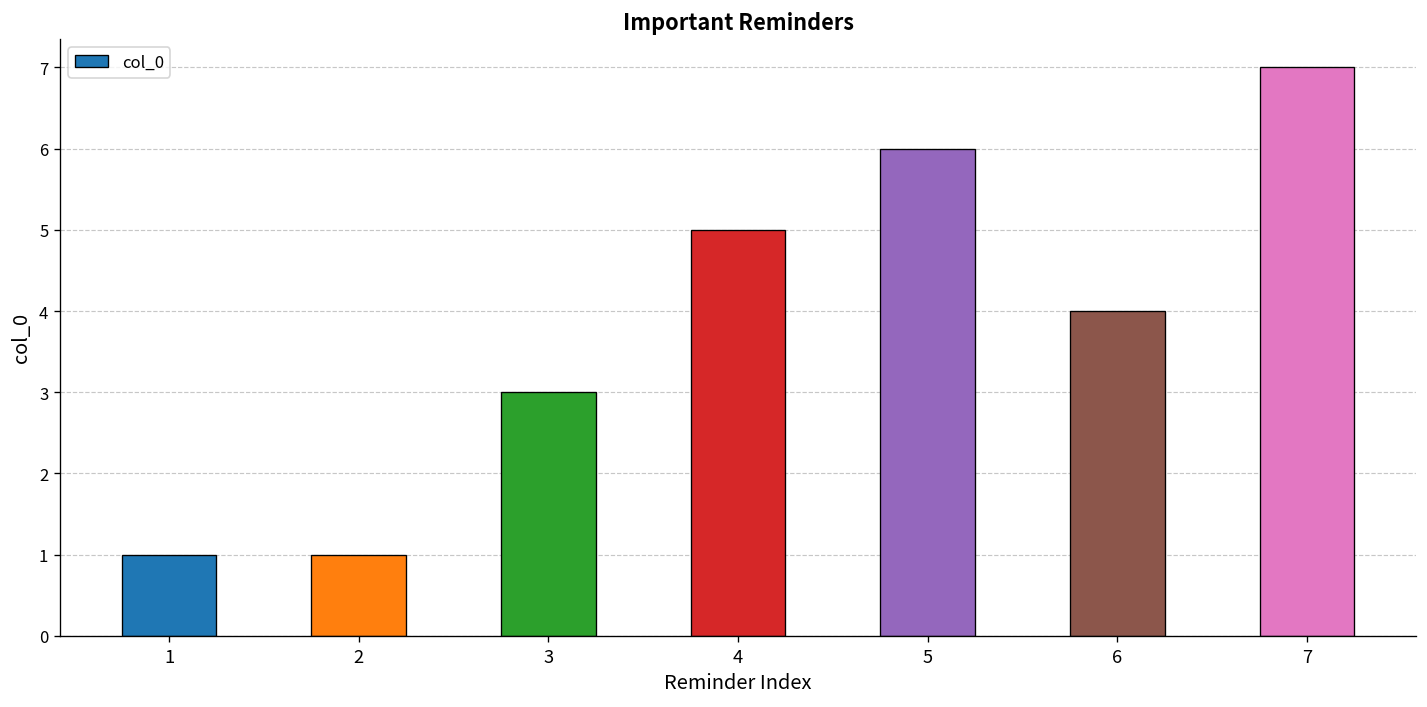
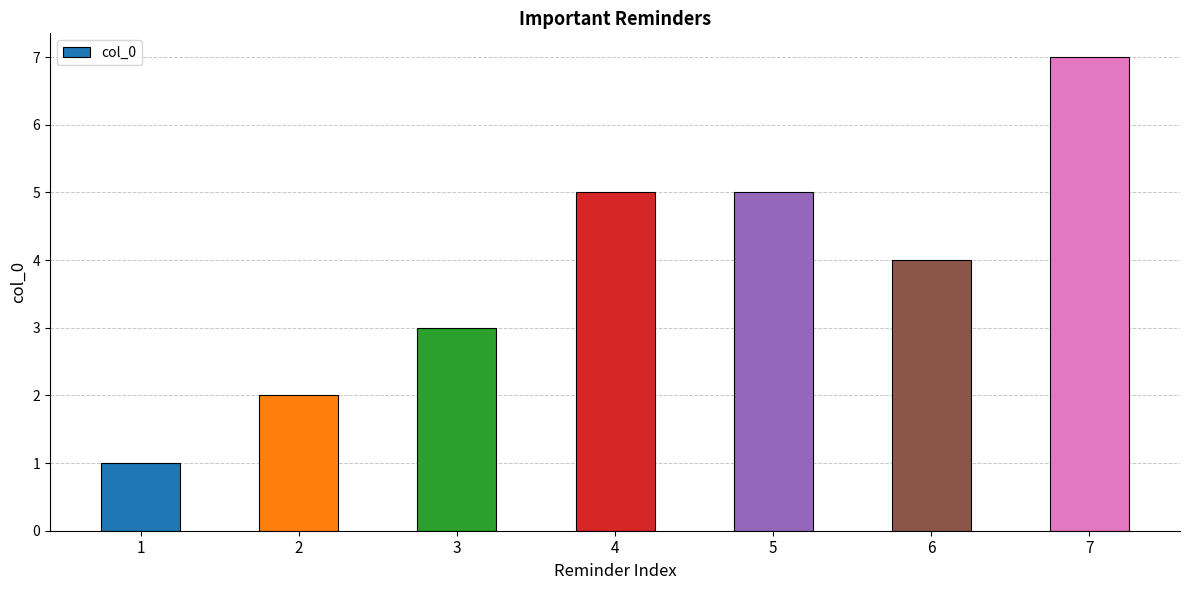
  {
    "1": 1,
-   "2": 1,
+   "2": 2,
    "3": 3,
    "4": 5,
-   "5": 6,
+   "5": 5,
    "6": 4,
    "7": 7
  }
